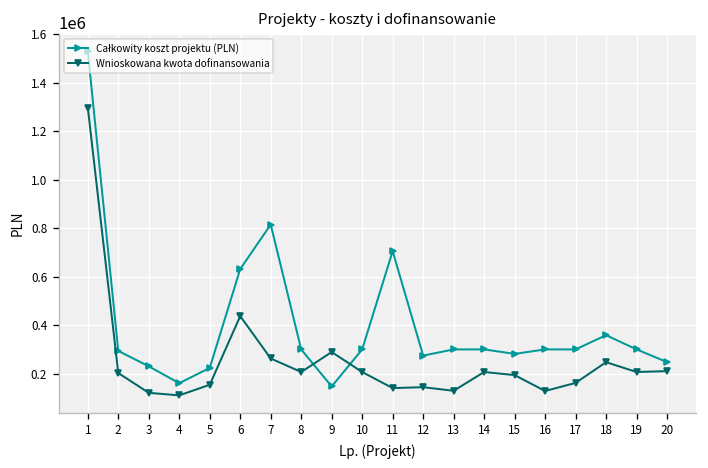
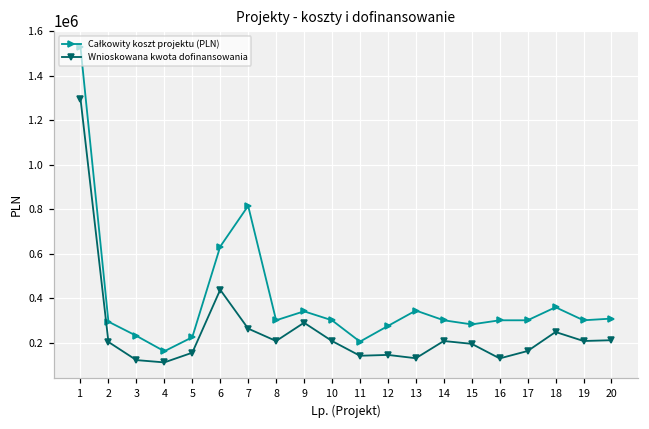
  {
    "Całkowity koszt projektu (PLN)": {
      "2": 300000,
      "3": 230000,
      "4": 160000,
      "5": 230000,
      "6": 630000,
      "7": 820000,
      "8": 300000,
-     "9": 150000,
+     "9": 340000,
      "10": 300000,
-     "11": 710000,
+     "11": 210000,
      "12": 280000,
-     "13": 300000,
+     "13": 350000,
      "14": 300000,
      "15": 280000,
      "16": 300000,
      "17": 300000,
      "18": 360000,
      "19": 300000,
-     "20": 250000
+     "20": 310000
    },
    "Wnioskowana kwota dofinansowania": {
      "1": 1300000,
      "2": 200000,
      "3": 120000,
      "4": 110000,
      "5": 160000,
      "6": 440000,
      "7": 260000,
      "8": 210000,
      "9": 290000,
      "10": 210000,
      "11": 140000,
      "12": 150000,
      "13": 130000,
      "14": 210000,
      "15": 200000,
      "16": 130000,
      "17": 160000,
      "18": 250000,
      "19": 210000,
      "20": 210000
    }
  }
